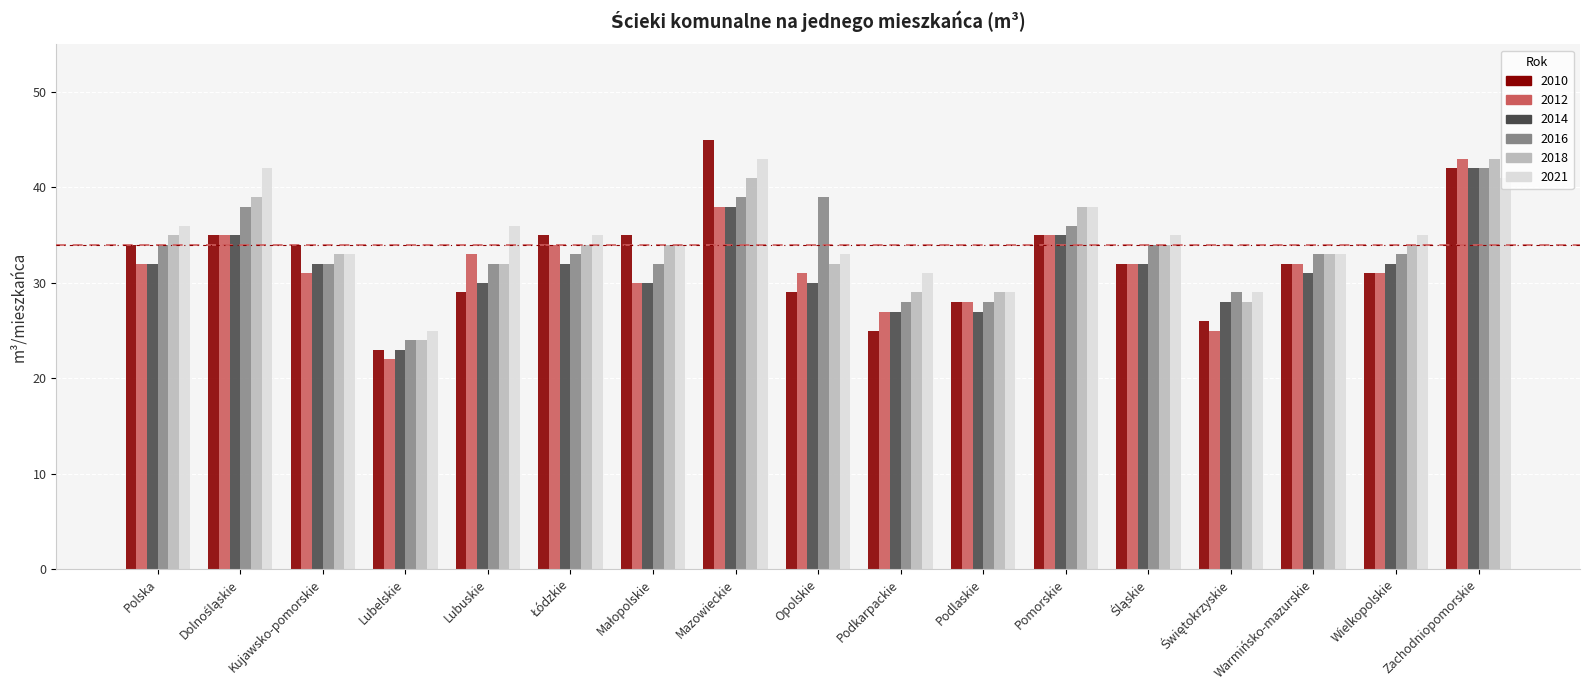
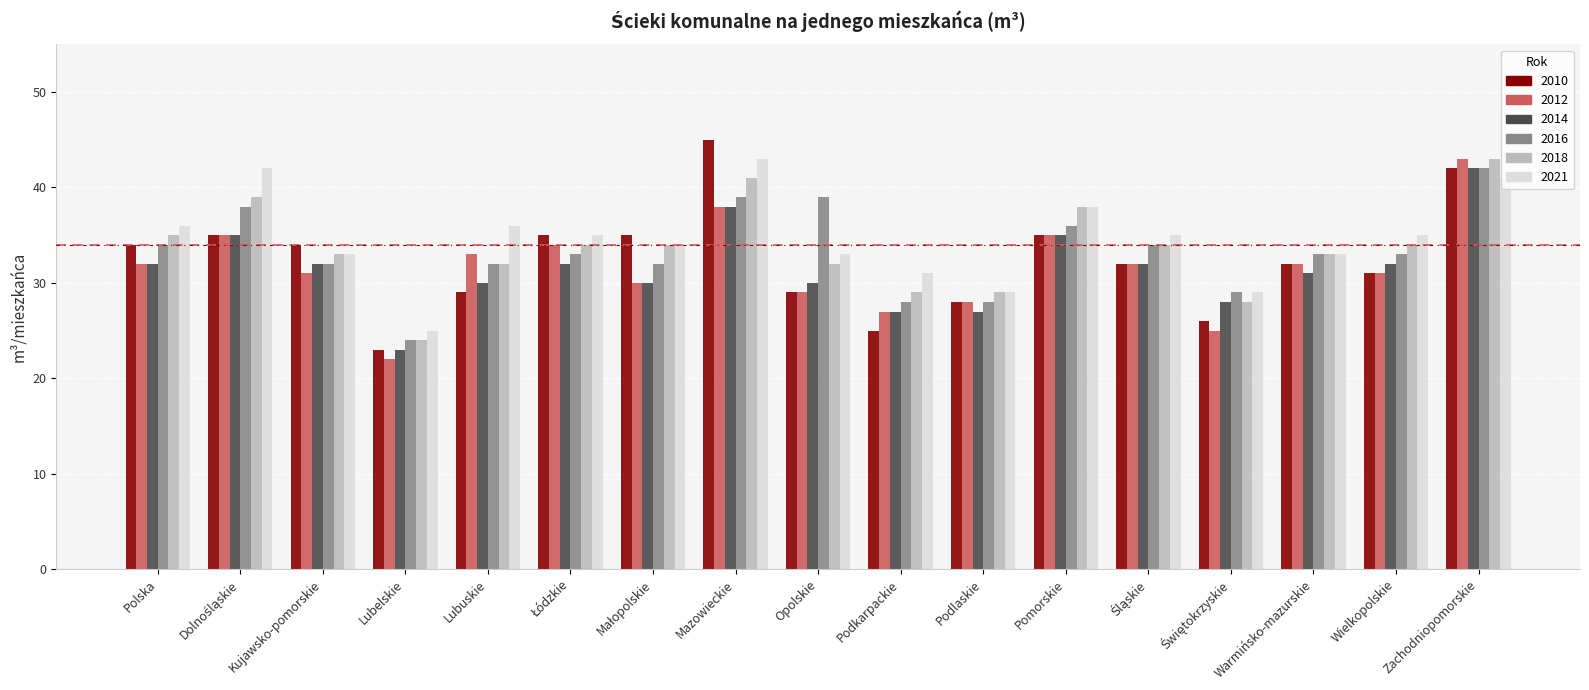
  {
    "2010": {
      "Polska": 34,
      "Dolnośląskie": 35,
      "Kujawsko-pomorskie": 34,
      "Lubelskie": 23,
      "Lubuskie": 29,
      "Łódzkie": 35,
      "Małopolskie": 35,
      "Mazowieckie": 45,
      "Opolskie": 29,
      "Podkarpackie": 25,
      "Podlaskie": 28,
      "Pomorskie": 35,
      "Śląskie": 32,
      "Świętokrzyskie": 26,
      "Warmińsko-mazurskie": 32,
      "Wielkopolskie": 31,
      "Zachodniopomorskie": 42
    },
    "2012": {
      "Polska": 32,
      "Dolnośląskie": 35,
      "Kujawsko-pomorskie": 31,
      "Lubelskie": 22,
      "Lubuskie": 33,
      "Łódzkie": 34,
      "Małopolskie": 30,
      "Mazowieckie": 38,
-     "Opolskie": 31,
+     "Opolskie": 29,
      "Podkarpackie": 27,
      "Podlaskie": 28,
      "Pomorskie": 35,
      "Śląskie": 32,
      "Świętokrzyskie": 25,
      "Warmińsko-mazurskie": 32,
      "Wielkopolskie": 31,
      "Zachodniopomorskie": 43
    },
    "2014": {
      "Polska": 32,
      "Dolnośląskie": 35,
      "Kujawsko-pomorskie": 32,
      "Lubelskie": 23,
      "Lubuskie": 30,
      "Łódzkie": 32,
      "Małopolskie": 30,
      "Mazowieckie": 38,
      "Opolskie": 30,
      "Podkarpackie": 27,
      "Podlaskie": 27,
      "Pomorskie": 35,
      "Śląskie": 32,
      "Świętokrzyskie": 28,
      "Warmińsko-mazurskie": 31,
      "Wielkopolskie": 32,
      "Zachodniopomorskie": 42
    },
    "2016": {
      "Polska": 34,
      "Dolnośląskie": 38,
      "Kujawsko-pomorskie": 32,
      "Lubelskie": 24,
      "Lubuskie": 32,
      "Łódzkie": 33,
      "Małopolskie": 32,
      "Mazowieckie": 39,
      "Opolskie": 39,
      "Podkarpackie": 28,
      "Podlaskie": 28,
      "Pomorskie": 36,
      "Śląskie": 34,
      "Świętokrzyskie": 29,
      "Warmińsko-mazurskie": 33,
      "Wielkopolskie": 33,
      "Zachodniopomorskie": 42
    }
  }
